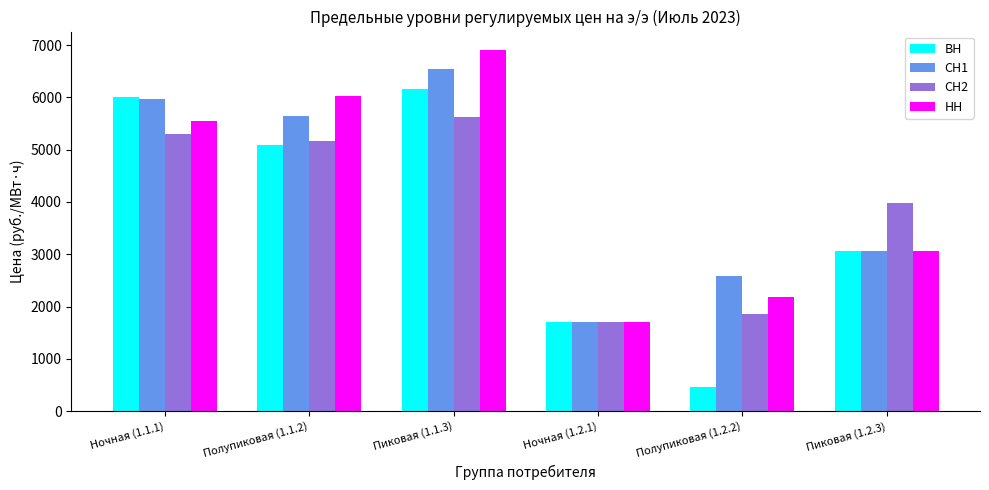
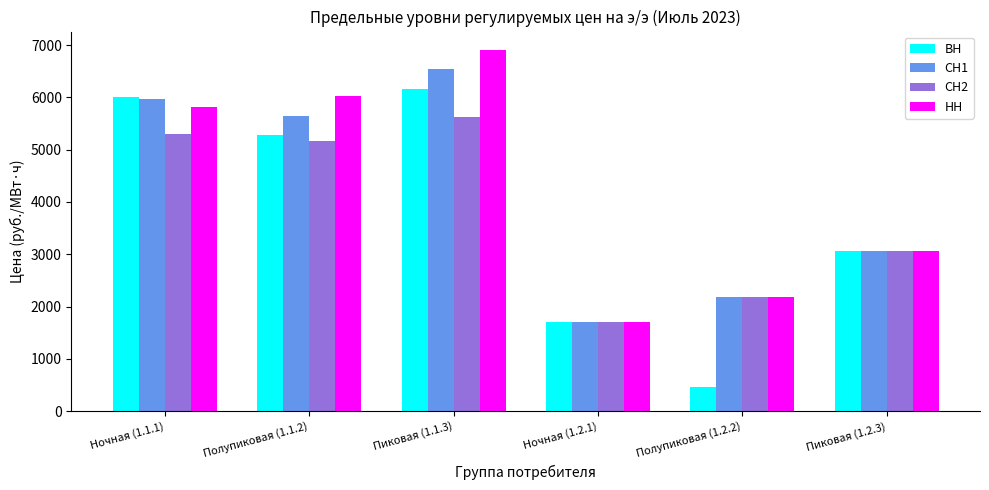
  {
    "ВН": {
      "Ночная (1.1.1)": 6000,
-     "Полупиковая (1.1.2)": 5100,
+     "Полупиковая (1.1.2)": 5300,
      "Пиковая (1.1.3)": 6200,
      "Ночная (1.2.1)": 1700,
      "Полупиковая (1.2.2)": 500,
      "Пиковая (1.2.3)": 3100
    },
    "СН1": {
      "Ночная (1.1.1)": 6000,
      "Полупиковая (1.1.2)": 5700,
      "Пиковая (1.1.3)": 6500,
      "Ночная (1.2.1)": 1700,
-     "Полупиковая (1.2.2)": 2600,
+     "Полупиковая (1.2.2)": 2200,
      "Пиковая (1.2.3)": 3100
    },
    "СН2": {
      "Ночная (1.1.1)": 5300,
      "Полупиковая (1.1.2)": 5200,
      "Пиковая (1.1.3)": 5600,
      "Ночная (1.2.1)": 1700,
-     "Полупиковая (1.2.2)": 1900,
-     "Пиковая (1.2.3)": 4000
+     "Полупиковая (1.2.2)": 2200,
+     "Пиковая (1.2.3)": 3100
    },
    "НН": {
-     "Ночная (1.1.1)": 5600,
+     "Ночная (1.1.1)": 5800,
      "Полупиковая (1.1.2)": 6000,
      "Пиковая (1.1.3)": 6900,
      "Ночная (1.2.1)": 1700,
      "Полупиковая (1.2.2)": 2200,
      "Пиковая (1.2.3)": 3100
    }
  }
